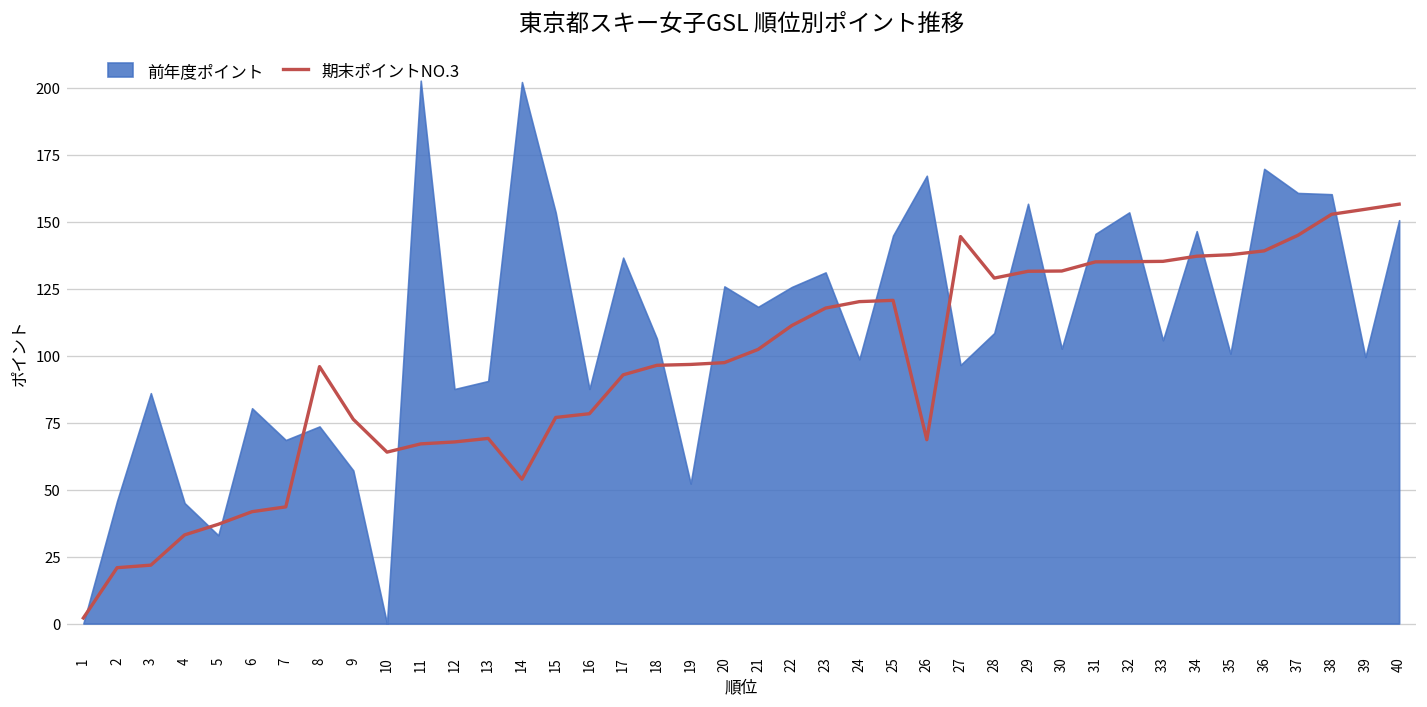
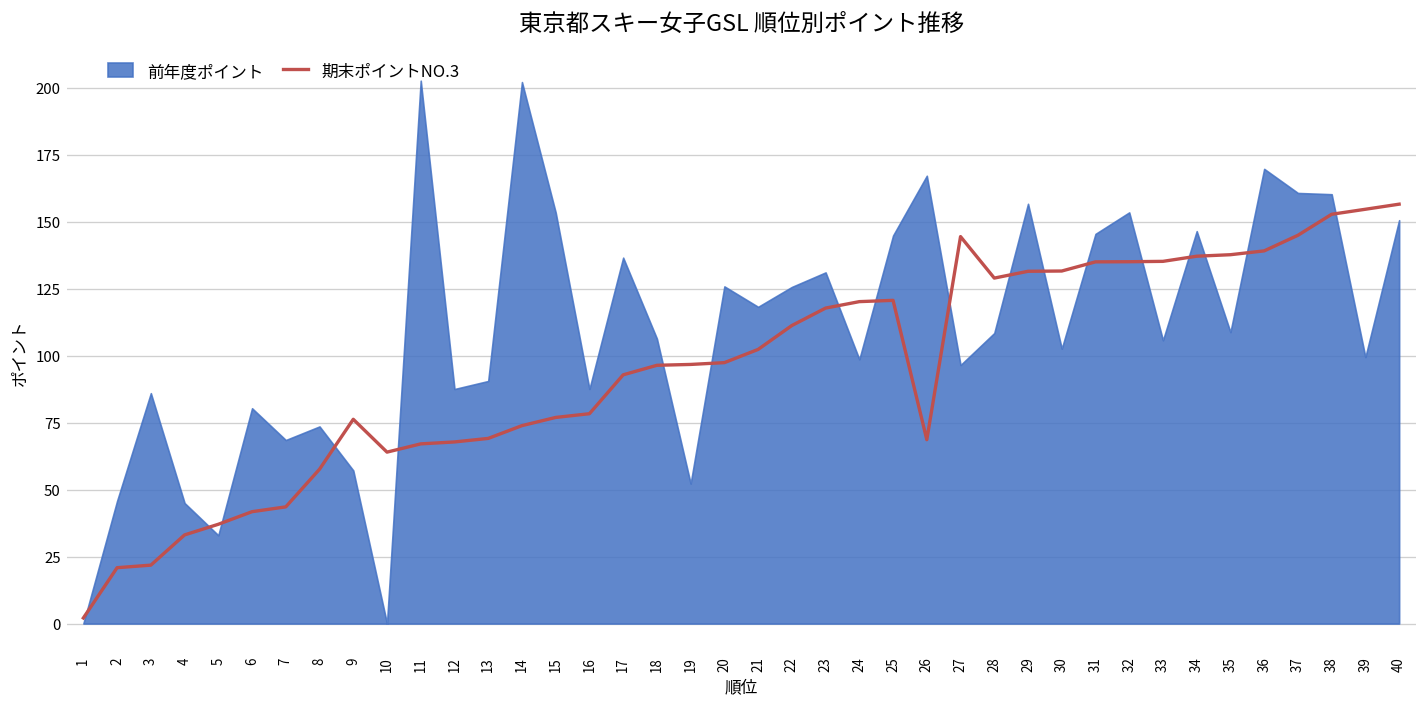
  {
    "期末ポイントNO.3": {
      "1": 2,
      "2": 21,
      "3": 22,
      "4": 33,
      "5": 37,
      "6": 42,
      "7": 44,
-     "8": 96,
+     "8": 58,
      "9": 76,
      "10": 64,
      "11": 67,
      "12": 68,
      "13": 69,
-     "14": 54,
+     "14": 74,
      "15": 77,
      "16": 78,
      "17": 93,
      "18": 96,
      "19": 97,
      "20": 97,
      "21": 102,
      "22": 111,
      "23": 118,
      "24": 120,
      "25": 121,
      "26": 69,
      "27": 144,
      "28": 129,
      "29": 132,
      "30": 132,
      "31": 135,
      "32": 135,
      "33": 135,
      "34": 137,
      "35": 138,
      "36": 139,
      "37": 145,
      "38": 153,
      "39": 155,
      "40": 157
    },
    "前年度ポイント": {
      "1": 0,
      "2": 46,
      "3": 86,
      "4": 45,
      "5": 33,
      "6": 80,
      "7": 69,
      "8": 74,
      "9": 57,
      "10": 0,
      "11": 203,
      "12": 88,
      "13": 91,
      "14": 202,
      "15": 153,
      "16": 88,
      "17": 137,
      "18": 106,
      "19": 52,
      "20": 126,
      "21": 118,
      "22": 126,
      "23": 131,
      "24": 99,
      "25": 145,
      "26": 167,
      "27": 97,
      "28": 108,
      "29": 157,
      "30": 103,
      "31": 145,
      "32": 154,
      "33": 106,
      "34": 147,
-     "35": 101,
+     "35": 109,
      "36": 170,
      "37": 161,
      "38": 160,
      "39": 99,
      "40": 151
    }
  }
